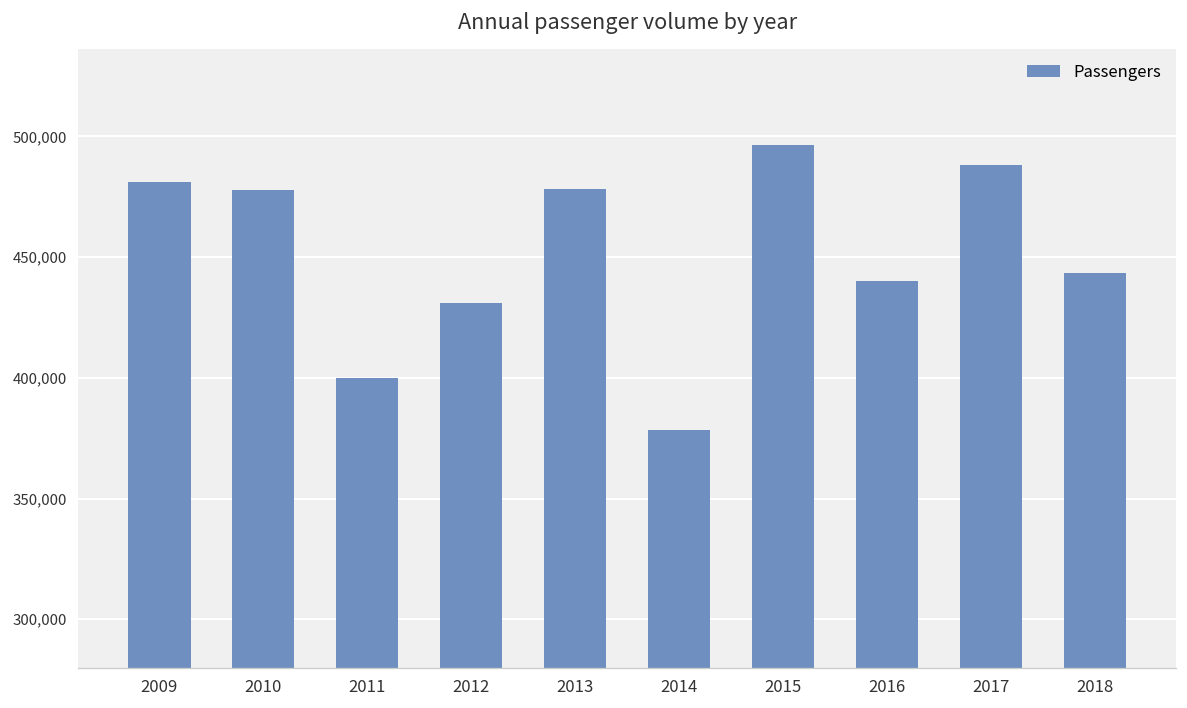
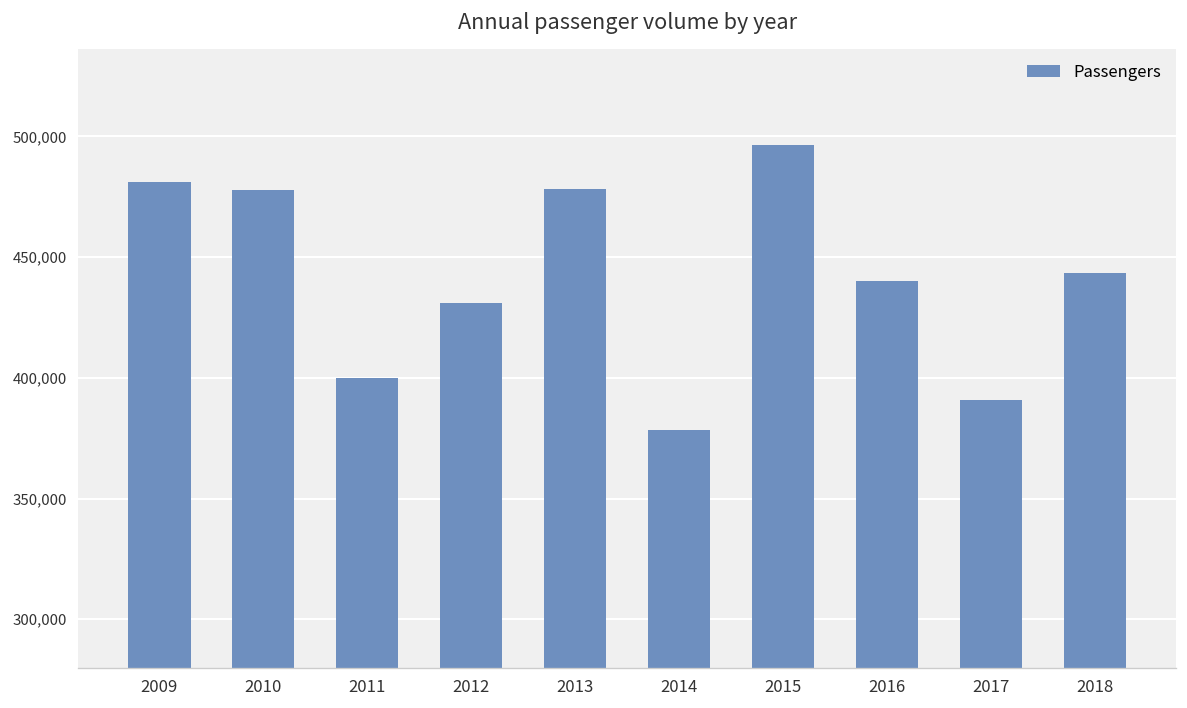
  {
    "2009": "481,000",
    "2010": "478,000",
    "2011": "400,000",
    "2012": "431,000",
    "2013": "478,000",
    "2014": "378,000",
    "2015": "497,000",
    "2016": "440,000",
-   "2017": "488,000",
+   "2017": "391,000",
    "2018": "444,000"
  }
